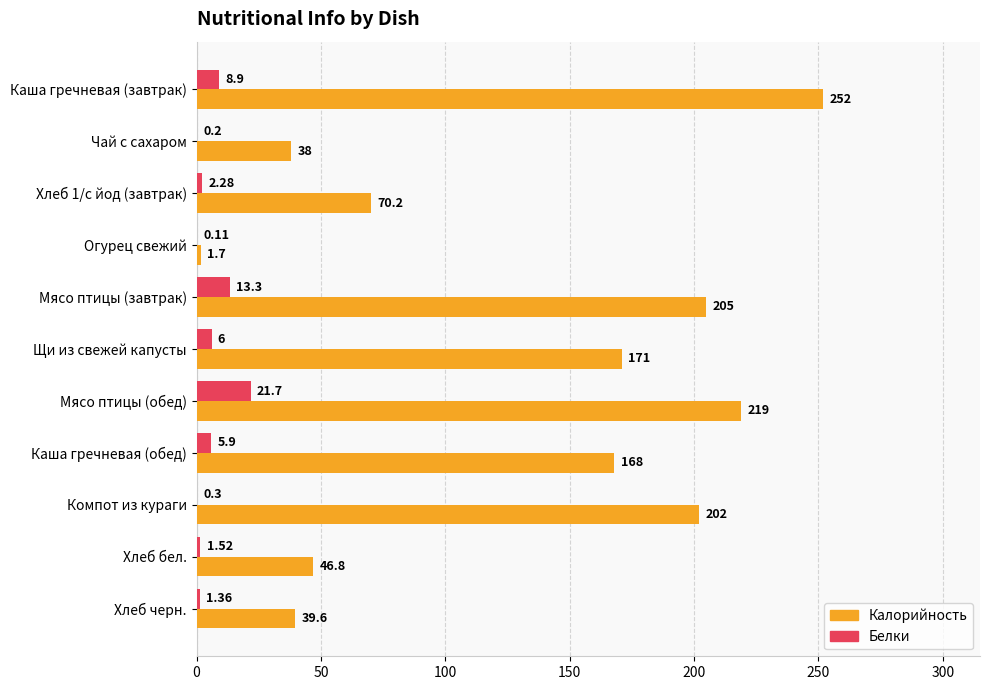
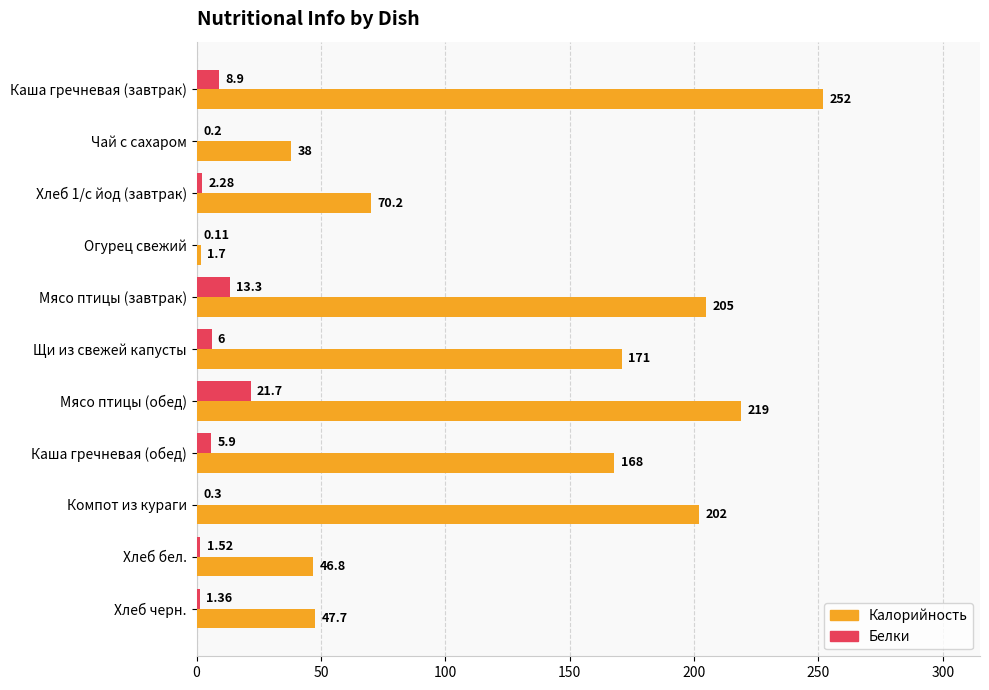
  {
    "Калорийность": {
      "Каша гречневая (завтрак)": 252,
      "Чай с сахаром": 38,
      "Хлеб 1/с йод (завтрак)": 70.2,
      "Огурец свежий": 1.7,
      "Мясо птицы (завтрак)": 205,
      "Щи из свежей капусты": 171,
      "Мясо птицы (обед)": 219,
      "Каша гречневая (обед)": 168,
      "Компот из кураги": 202,
      "Хлеб бел.": 46.8,
-     "Хлеб черн.": 39.6
+     "Хлеб черн.": 47.7
    },
    "Белки": {
      "Каша гречневая (завтрак)": 8.9,
      "Чай с сахаром": 0.2,
      "Хлеб 1/с йод (завтрак)": 2.28,
      "Огурец свежий": 0.11,
      "Мясо птицы (завтрак)": 13.3,
      "Щи из свежей капусты": 6,
      "Мясо птицы (обед)": 21.7,
      "Каша гречневая (обед)": 5.9,
      "Компот из кураги": 0.3,
      "Хлеб бел.": 1.52,
      "Хлеб черн.": 1.36
    }
  }
